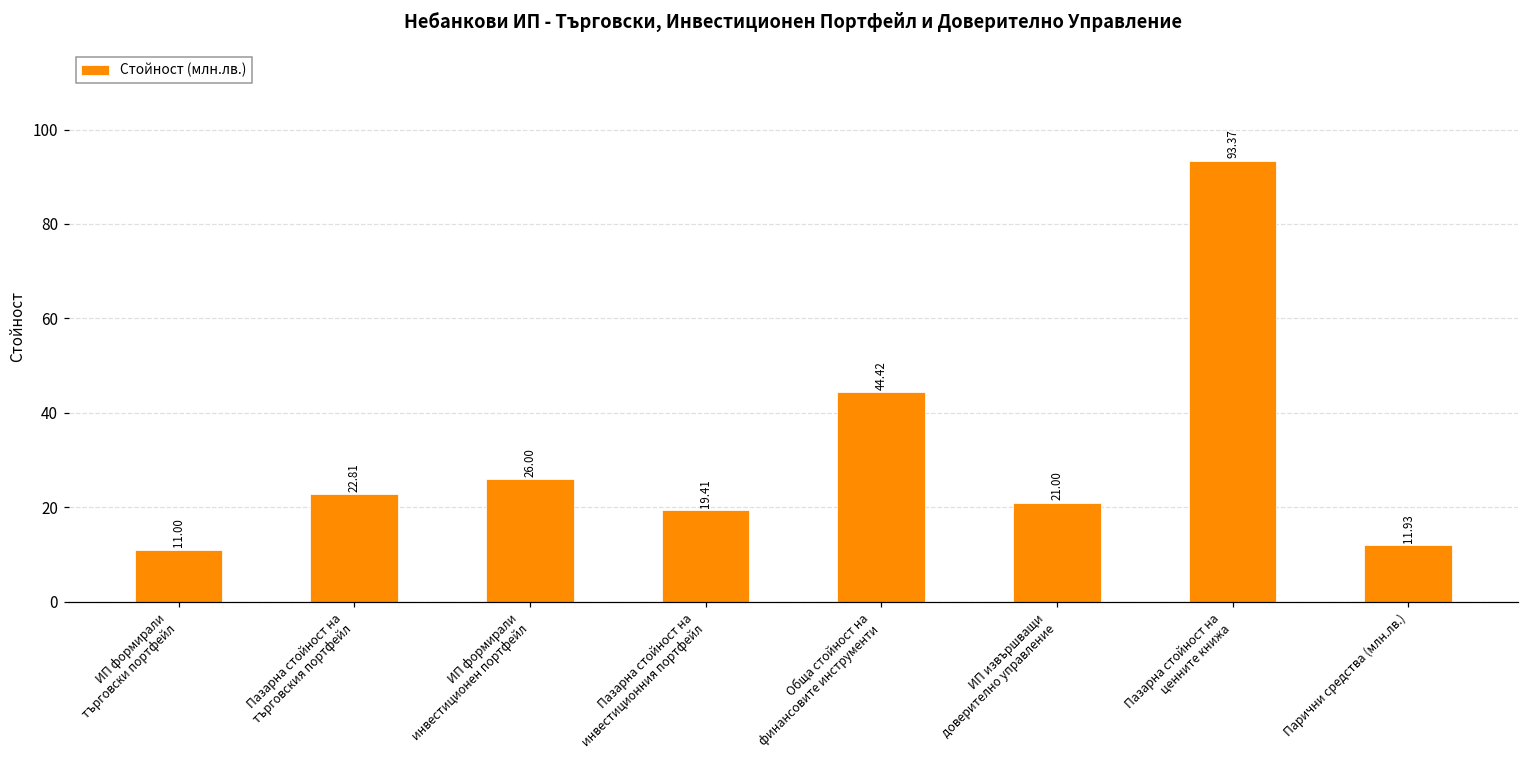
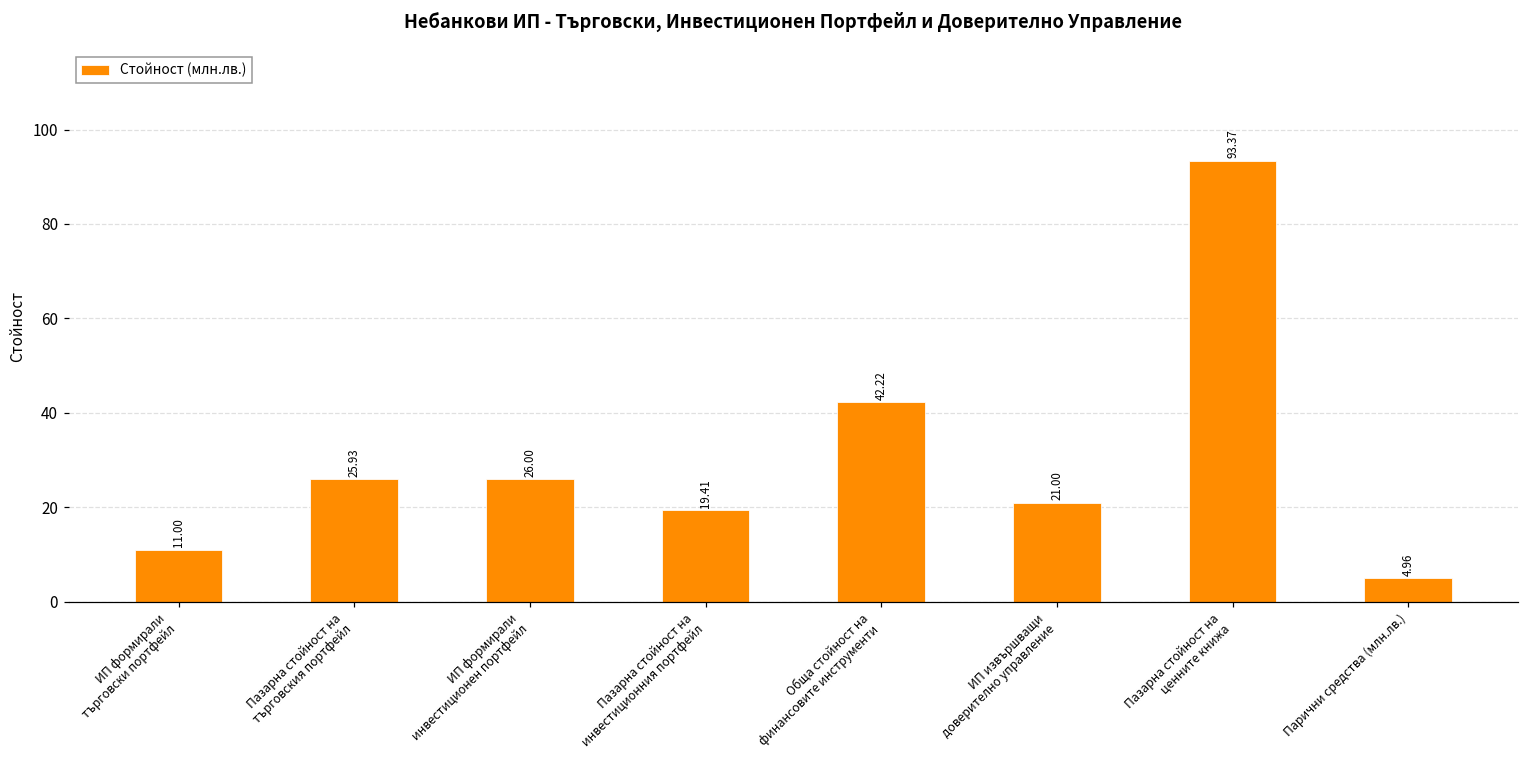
  {
    "ИП формирали търговски портфейл": 11.00,
-   "Пазарна стойност на търговския портфейл": 22.81,
+   "Пазарна стойност на търговския портфейл": 25.93,
    "ИП формирали инвестиционен портфейл": 26.00,
    "Пазарна стойност на инвестиционния портфейл": 19.41,
-   "Обща стойност на финансовите инструменти": 44.42,
+   "Обща стойност на финансовите инструменти": 42.22,
    "ИП извършващи доверително управление": 21.00,
    "Пазарна стойност на ценните книжа": 93.37,
-   "Парични средства (млн.лв.)": 11.93
+   "Парични средства (млн.лв.)": 4.96
  }
